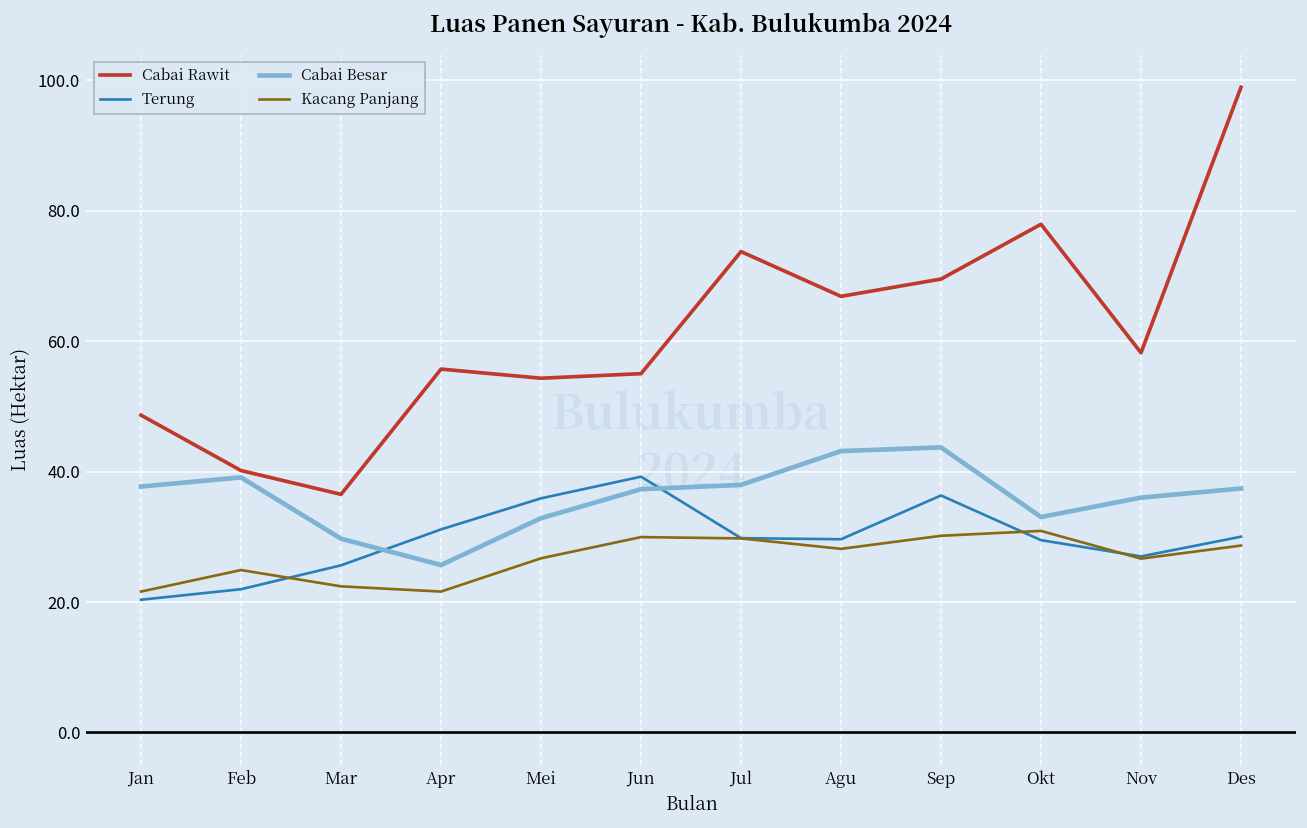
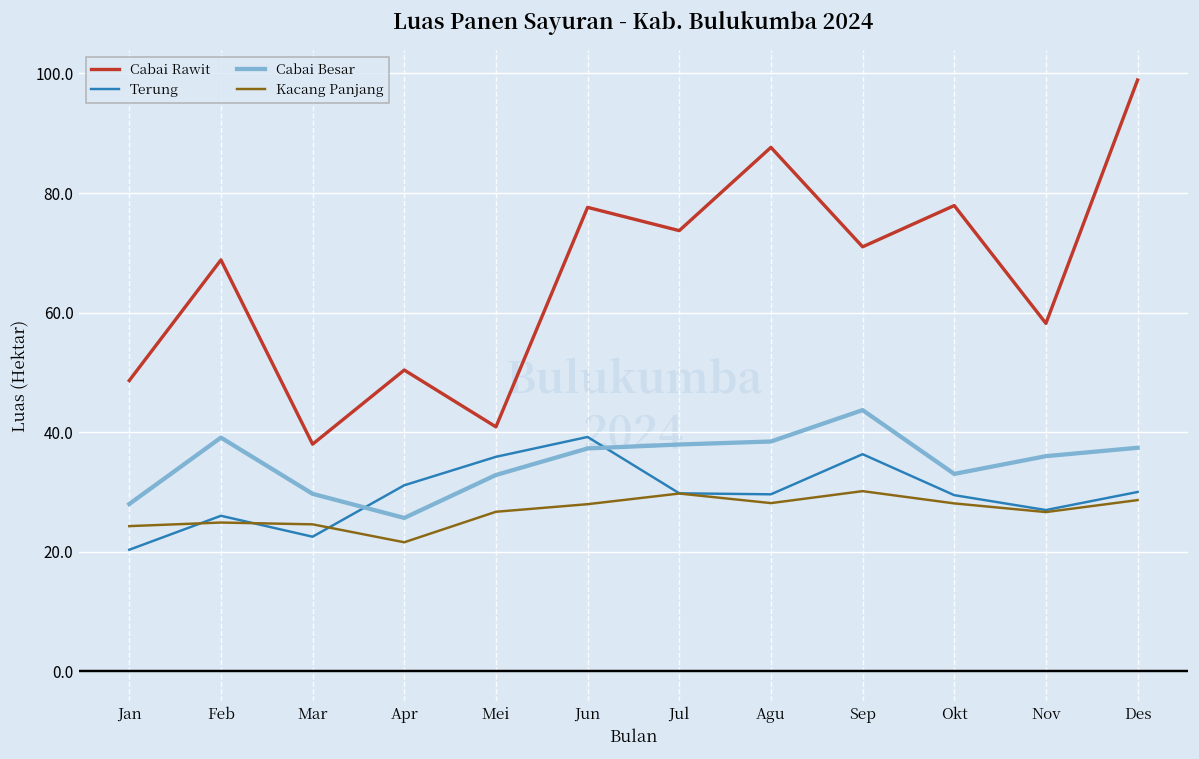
  {
    "Cabai Rawit": {
      "Jan": 49,
-     "Feb": 40,
-     "Mar": 37,
-     "Apr": 56,
-     "Mei": 54,
-     "Jun": 55,
+     "Feb": 69,
+     "Mar": 38,
+     "Apr": 50,
+     "Mei": 41,
+     "Jun": 78,
      "Jul": 74,
-     "Agu": 67,
-     "Sep": 70,
+     "Agu": 88,
+     "Sep": 71,
      "Okt": 78,
      "Nov": 58,
      "Des": 99
    },
    "Terung": {
      "Jan": 20,
-     "Feb": 22,
-     "Mar": 26,
+     "Feb": 26,
+     "Mar": 23,
      "Apr": 31,
      "Mei": 36,
      "Jun": 39,
      "Agu": 30,
      "Sep": 36,
      "Okt": 29,
      "Des": 30
    },
    "Cabai Besar": {
-     "Jan": 38,
+     "Jan": 28,
      "Feb": 39,
      "Mar": 30,
      "Apr": 26,
      "Mei": 33,
      "Jun": 37,
      "Jul": 38,
-     "Agu": 43,
+     "Agu": 38,
      "Sep": 44,
      "Okt": 33,
      "Nov": 36,
      "Des": 37
    },
    "Kacang Panjang": {
-     "Jan": 22,
+     "Jan": 24,
      "Feb": 25,
-     "Mar": 22,
+     "Mar": 25,
      "Apr": 22,
      "Mei": 27,
-     "Jun": 30,
+     "Jun": 28,
      "Agu": 28,
      "Sep": 30,
-     "Okt": 31,
+     "Okt": 28,
      "Des": 29
    }
  }
